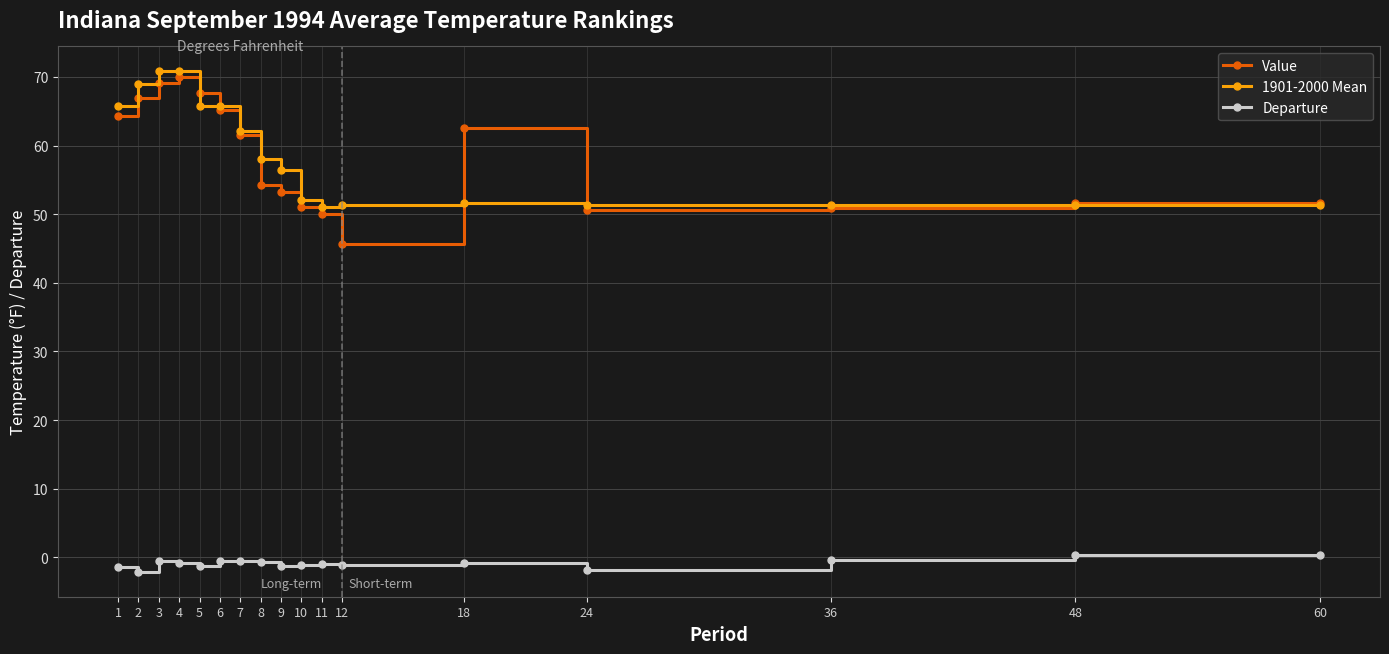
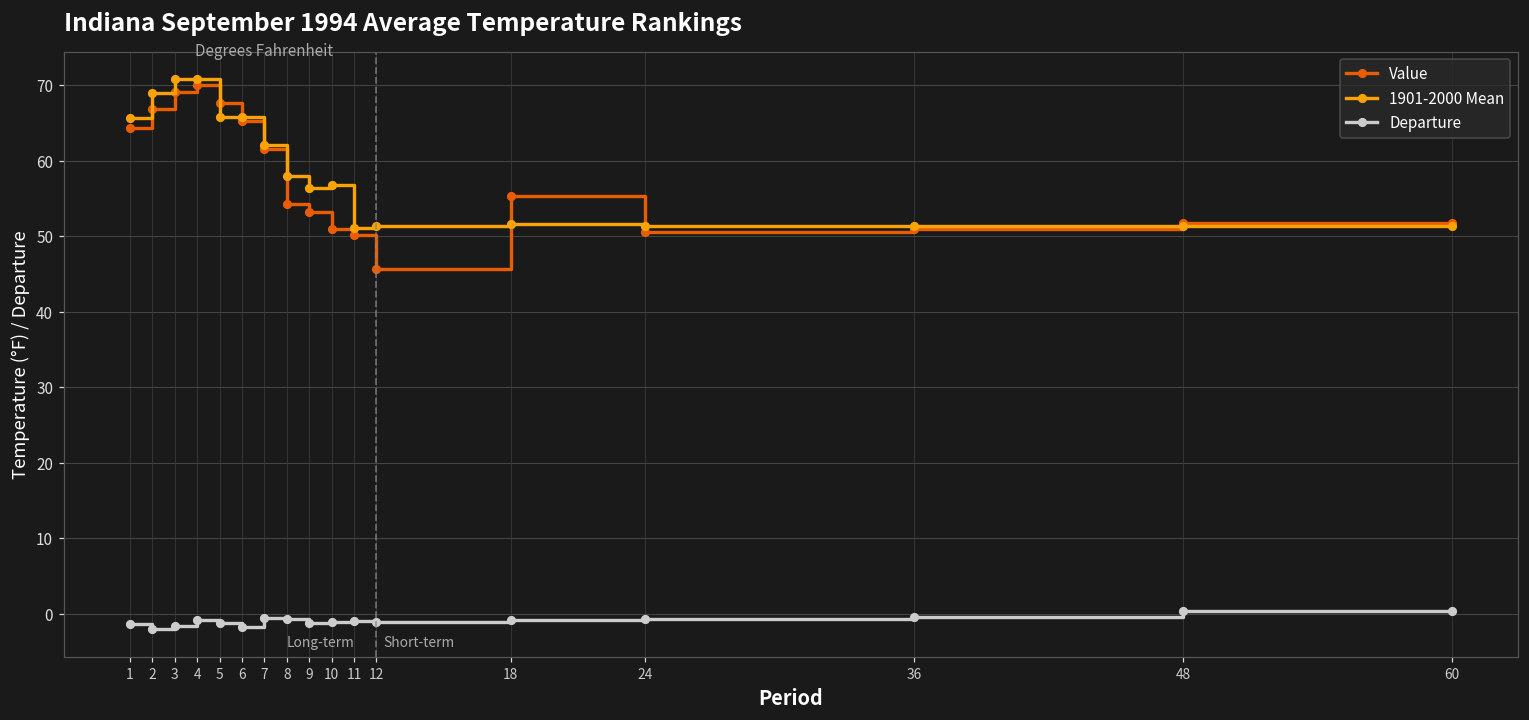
  {
    "Value": {
      "1": 64,
      "2": 67,
      "3": 69,
      "4": 70,
      "5": 68,
      "6": 65,
      "7": 62,
      "8": 54,
      "9": 53,
      "10": 51,
      "11": 50,
      "12": 46,
-     "18": 63,
+     "18": 55,
      "24": 51,
      "36": 51,
      "48": 52,
      "60": 52
    },
    "1901-2000 Mean": {
      "1": 66,
      "2": 69,
      "3": 71,
      "4": 71,
      "5": 66,
      "6": 66,
      "7": 62,
      "8": 58,
      "9": 56,
-     "10": 52,
+     "10": 57,
      "11": 51,
      "12": 51,
      "18": 52,
      "24": 51,
      "36": 51,
      "48": 51,
      "60": 51
    },
    "Departure": {
      "1": -1,
      "2": -2,
-     "3": -1,
+     "3": -2,
      "4": -1,
      "5": -1,
-     "6": -1,
+     "6": -2,
      "7": -1,
      "8": -1,
      "9": -1,
      "10": -1,
      "11": -1,
      "12": -1,
      "18": -1,
-     "24": -2,
+     "24": -1,
      "36": 0,
      "48": 0,
      "60": 0
    }
  }
